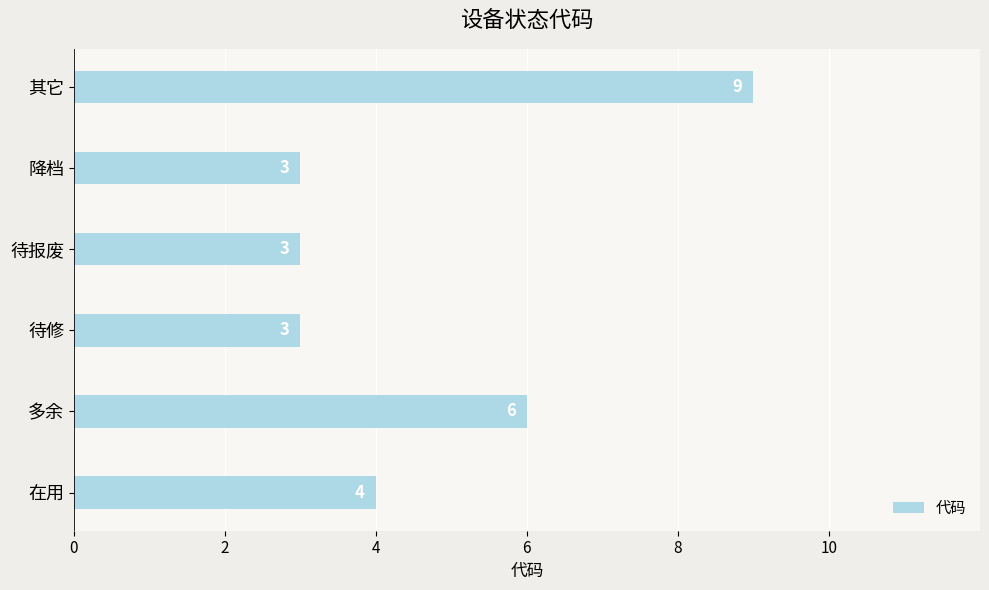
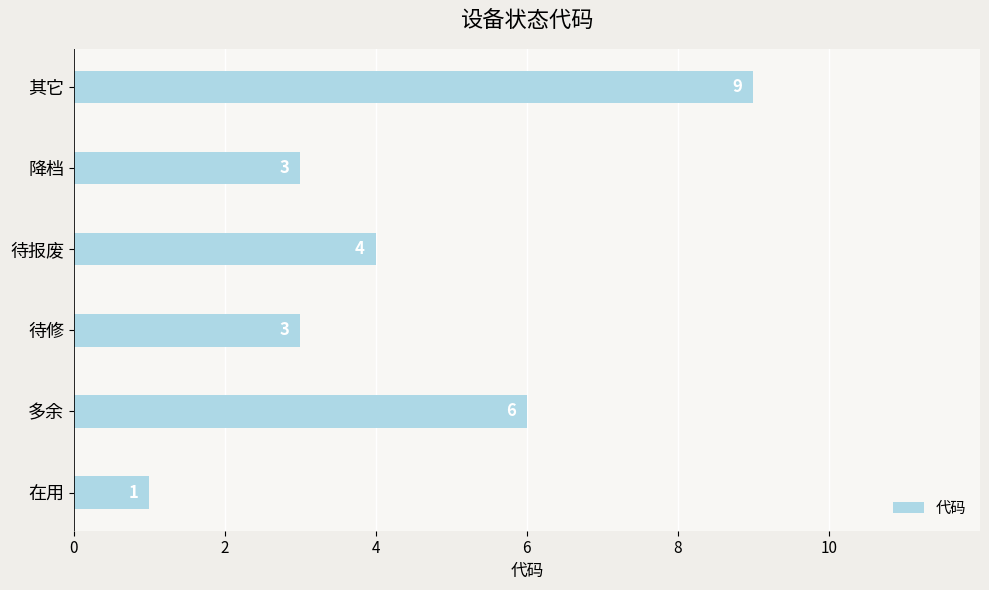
  {
    "其它": 9,
    "降档": 3,
-   "待报废": 3,
+   "待报废": 4,
    "待修": 3,
    "多余": 6,
-   "在用": 4
+   "在用": 1
  }
